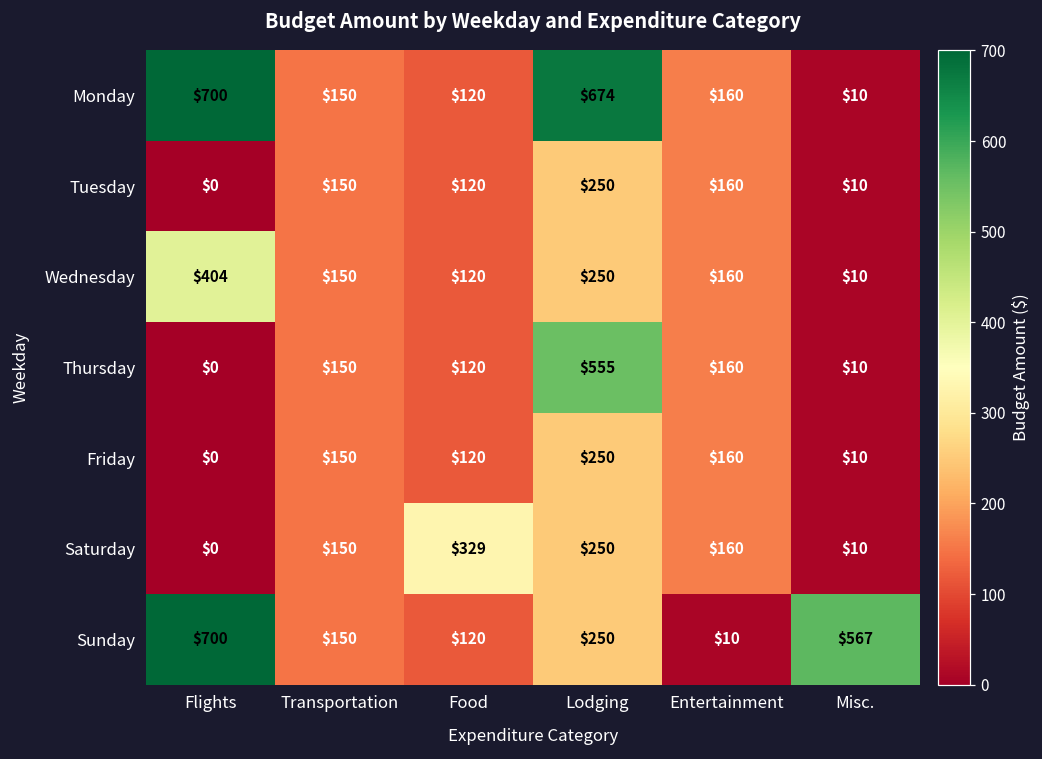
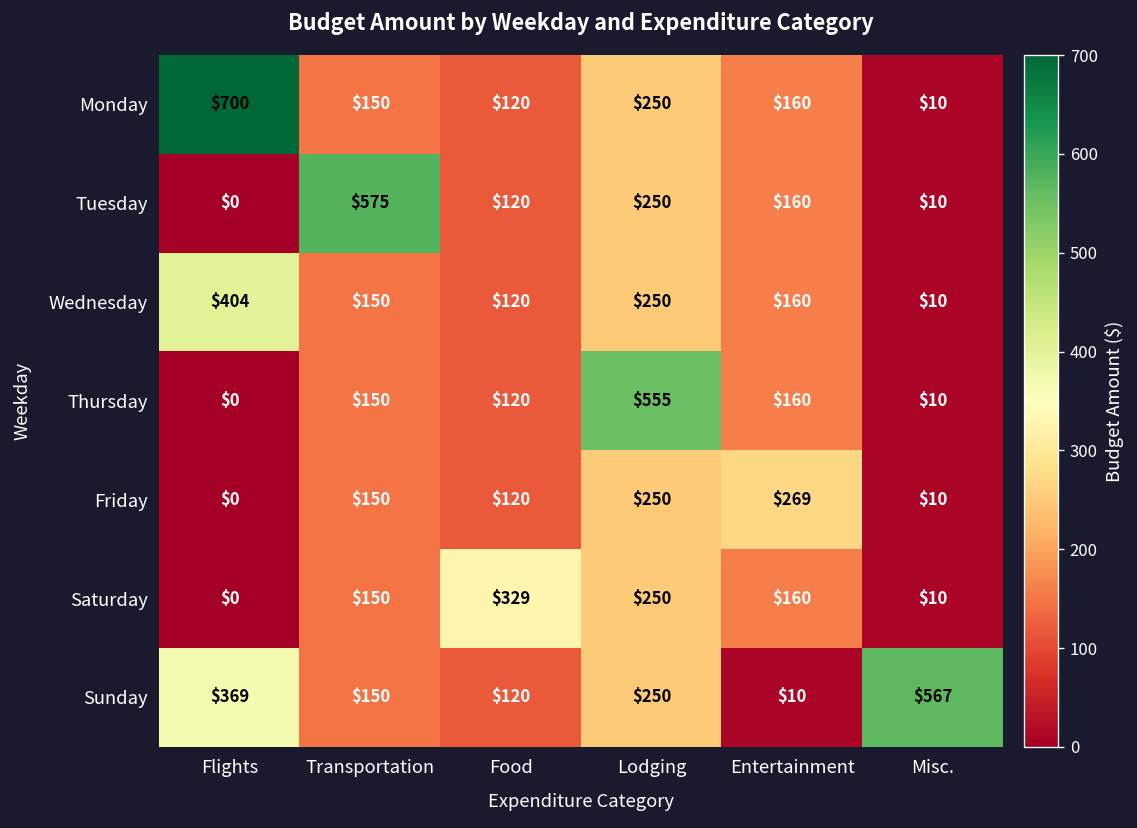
  {
    "Monday": {
      "Flights": "$700",
      "Transportation": "$150",
      "Food": "$120",
-     "Lodging": "$674",
+     "Lodging": "$250",
      "Entertainment": "$160",
      "Misc.": "$10"
    },
    "Tuesday": {
      "Flights": "$0",
-     "Transportation": "$150",
+     "Transportation": "$575",
      "Food": "$120",
      "Lodging": "$250",
      "Entertainment": "$160",
      "Misc.": "$10"
    },
    "Wednesday": {
      "Flights": "$404",
      "Transportation": "$150",
      "Food": "$120",
      "Lodging": "$250",
      "Entertainment": "$160",
      "Misc.": "$10"
    },
    "Thursday": {
      "Flights": "$0",
      "Transportation": "$150",
      "Food": "$120",
      "Lodging": "$555",
      "Entertainment": "$160",
      "Misc.": "$10"
    },
    "Friday": {
      "Flights": "$0",
      "Transportation": "$150",
      "Food": "$120",
      "Lodging": "$250",
-     "Entertainment": "$160",
+     "Entertainment": "$269",
      "Misc.": "$10"
    },
    "Saturday": {
      "Flights": "$0",
      "Transportation": "$150",
      "Food": "$329",
      "Lodging": "$250",
      "Entertainment": "$160",
      "Misc.": "$10"
    },
    "Sunday": {
-     "Flights": "$700",
+     "Flights": "$369",
      "Transportation": "$150",
      "Food": "$120",
      "Lodging": "$250",
      "Entertainment": "$10",
      "Misc.": "$567"
    }
  }
